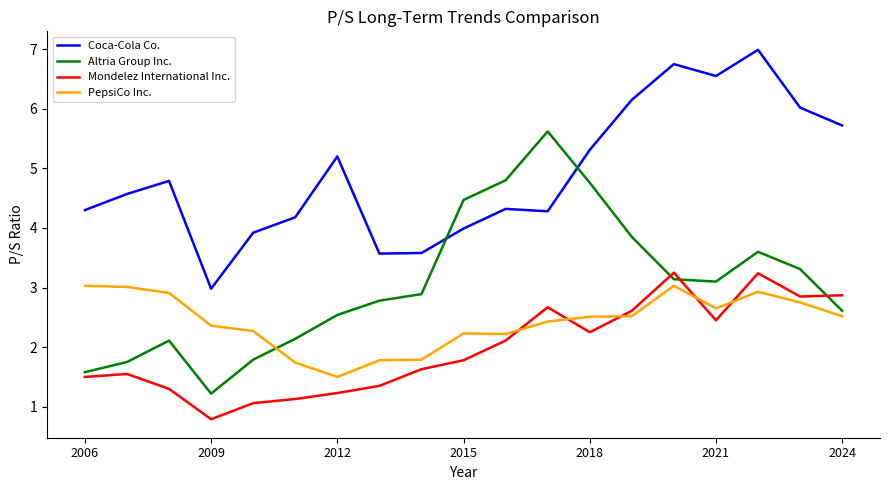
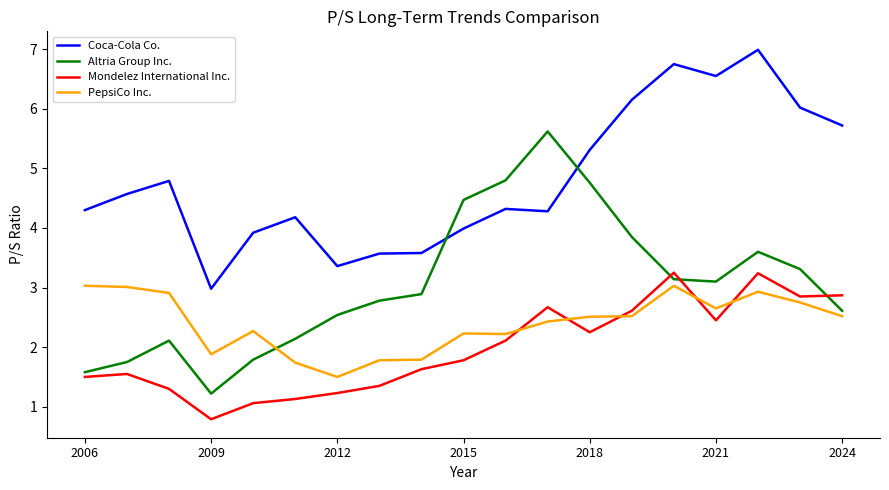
  {
    "Coca-Cola Co.": {
      "2006": 4.3,
      "2009": 3.0,
-     "2012": 5.2,
+     "2012": 3.4,
      "2015": 4.0,
      "2018": 5.3,
      "2021": 6.6,
      "2024": 5.7
    },
    "Altria Group Inc.": {
      "2006": 1.6,
      "2009": 1.2,
      "2012": 2.5,
      "2015": 4.5,
      "2018": 4.8,
      "2021": 3.1,
      "2024": 2.6
    },
    "Mondelez International Inc.": {
      "2006": 1.5,
      "2009": 0.8,
      "2012": 1.2,
      "2015": 1.8,
      "2018": 2.3,
      "2021": 2.5,
      "2024": 2.9
    },
    "PepsiCo Inc.": {
      "2006": 3.0,
-     "2009": 2.4,
+     "2009": 1.9,
      "2012": 1.5,
      "2015": 2.2,
      "2018": 2.5,
      "2021": 2.7,
      "2024": 2.5
    }
  }
